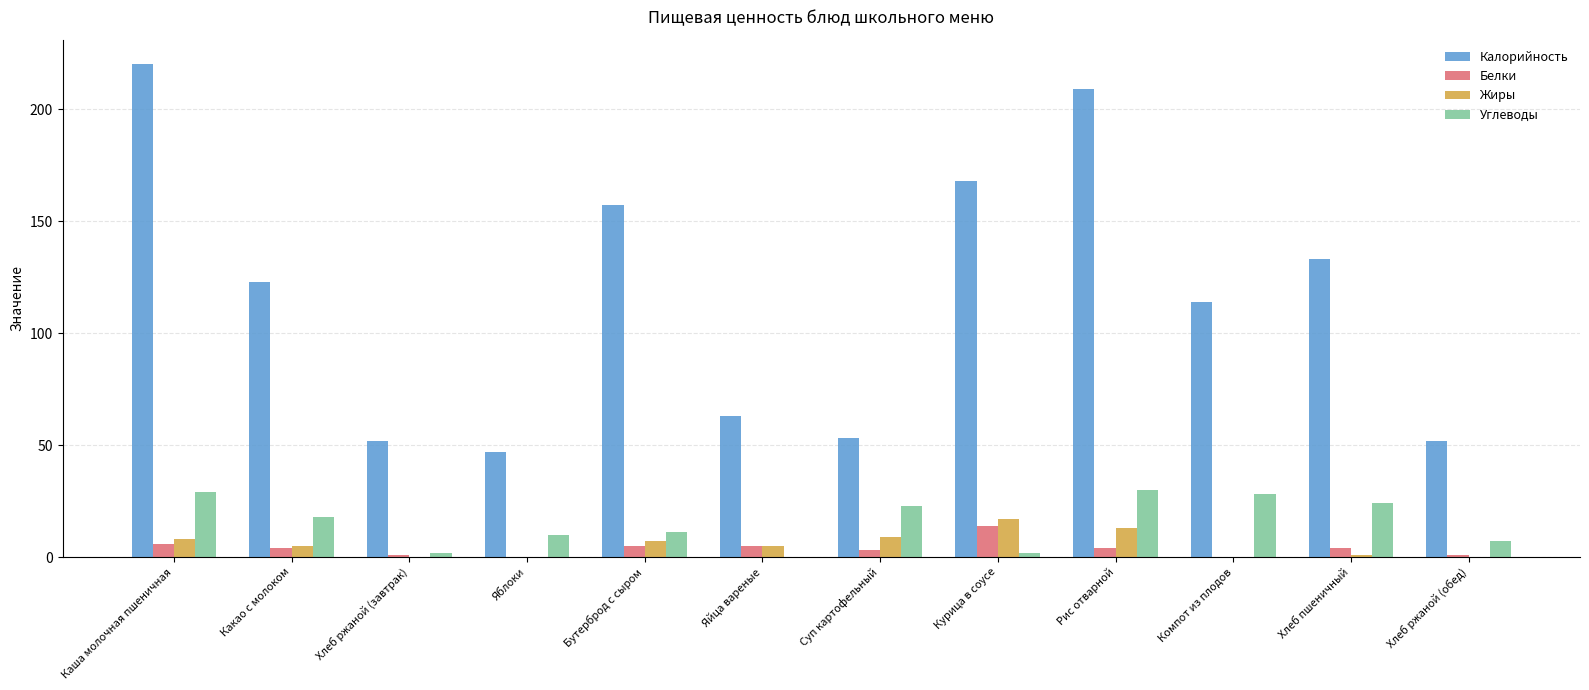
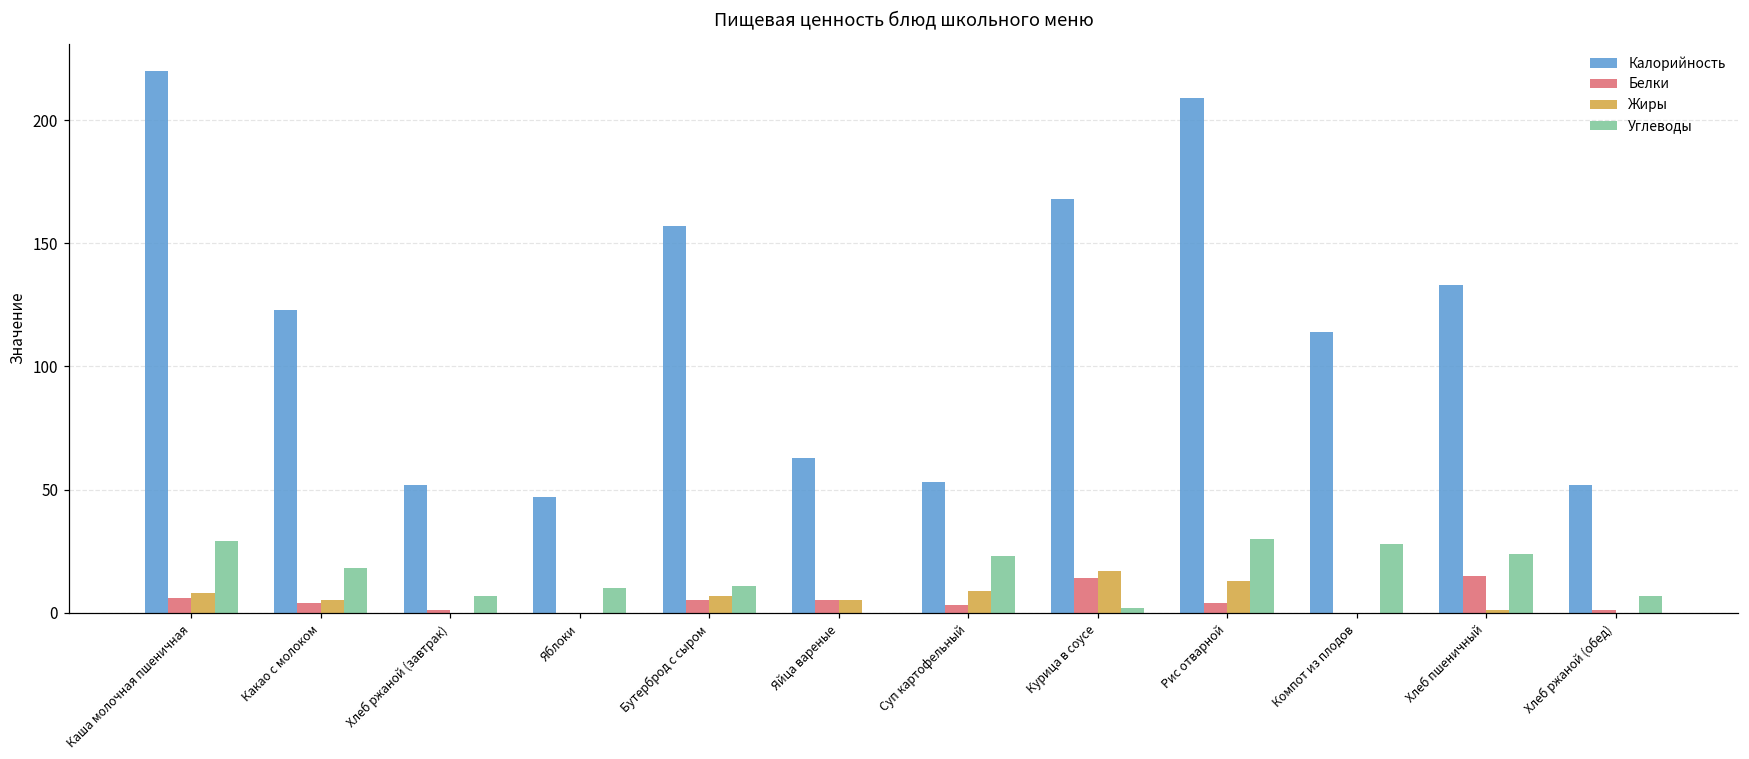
  {
    "Калорийность": {
      "Каша молочная пшеничная": 220,
      "Какао с молоком": 123,
      "Хлеб ржаной (завтрак)": 52,
      "Яблоки": 47,
      "Бутерброд с сыром": 157,
      "Яйца вареные": 63,
      "Суп картофельный": 53,
      "Курица в соусе": 168,
      "Рис отварной": 209,
      "Компот из плодов": 114,
      "Хлеб пшеничный": 133,
      "Хлеб ржаной (обед)": 52
    },
    "Белки": {
      "Каша молочная пшеничная": 6,
      "Какао с молоком": 4,
      "Яблоки": 0,
      "Бутерброд с сыром": 5,
      "Яйца вареные": 5,
      "Суп картофельный": 3,
      "Курица в соусе": 14,
      "Рис отварной": 4,
      "Компот из плодов": 0,
-     "Хлеб пшеничный": 4
+     "Хлеб пшеничный": 15
    },
    "Жиры": {
      "Каша молочная пшеничная": 8,
      "Какао с молоком": 5,
      "Хлеб ржаной (завтрак)": 0,
      "Яблоки": 0,
      "Бутерброд с сыром": 7,
      "Яйца вареные": 5,
      "Суп картофельный": 9,
      "Курица в соусе": 17,
      "Рис отварной": 13,
      "Компот из плодов": 0,
      "Хлеб ржаной (обед)": 0
    },
    "Углеводы": {
      "Каша молочная пшеничная": 29,
      "Какао с молоком": 18,
-     "Хлеб ржаной (завтрак)": 2,
+     "Хлеб ржаной (завтрак)": 7,
      "Яблоки": 10,
      "Бутерброд с сыром": 11,
      "Яйца вареные": 0,
      "Суп картофельный": 23,
      "Курица в соусе": 2,
      "Рис отварной": 30,
      "Компот из плодов": 28,
      "Хлеб пшеничный": 24,
      "Хлеб ржаной (обед)": 7
    }
  }
